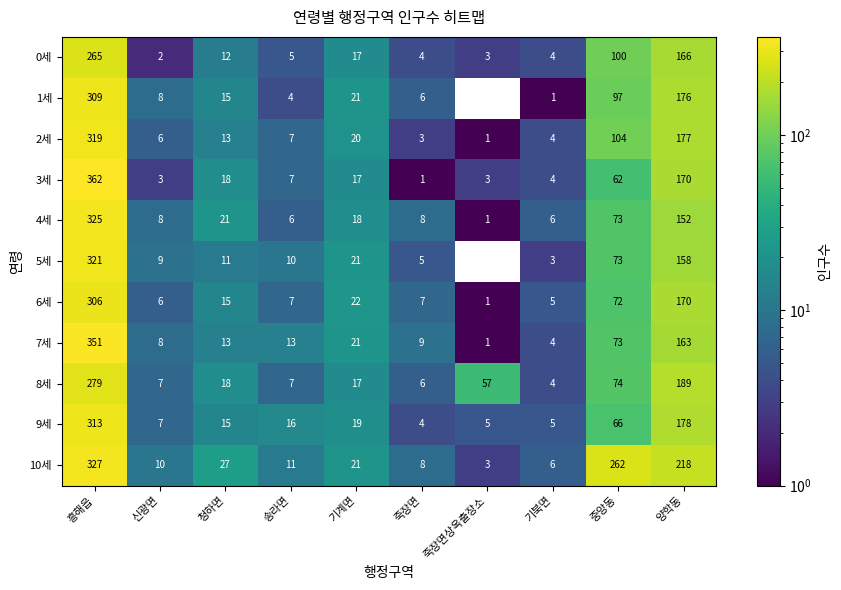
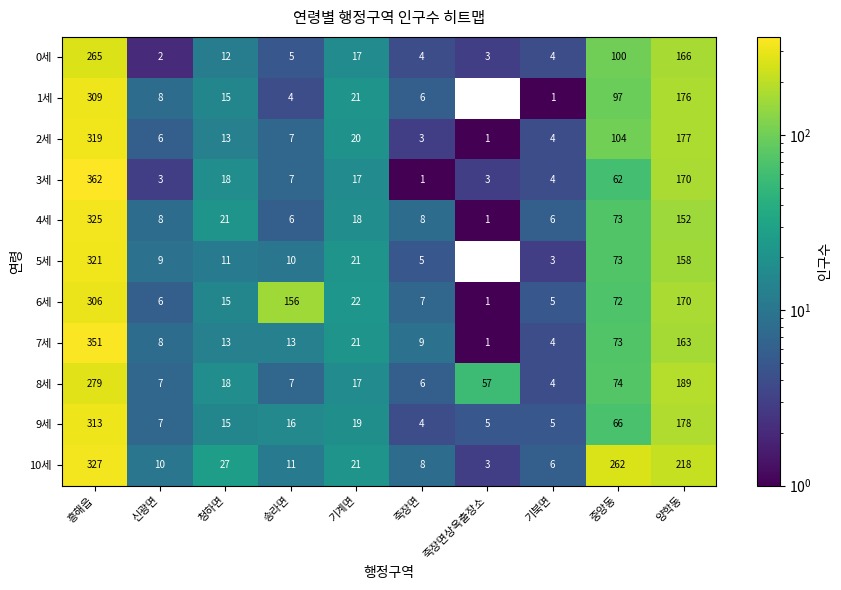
  {
    "0세": {
      "흥해읍": 265,
      "신광면": 2,
      "청하면": 12,
      "송라면": 5,
      "기계면": 17,
      "죽장면": 4,
      "죽장면상옥출장소": 3,
      "기북면": 4,
      "중앙동": 100,
      "양학동": 166
    },
    "1세": {
      "흥해읍": 309,
      "신광면": 8,
      "청하면": 15,
      "송라면": 4,
      "기계면": 21,
      "죽장면": 6,
      "기북면": 1,
      "중앙동": 97,
      "양학동": 176
    },
    "2세": {
      "흥해읍": 319,
      "신광면": 6,
      "청하면": 13,
      "송라면": 7,
      "기계면": 20,
      "죽장면": 3,
      "죽장면상옥출장소": 1,
      "기북면": 4,
      "중앙동": 104,
      "양학동": 177
    },
    "3세": {
      "흥해읍": 362,
      "신광면": 3,
      "청하면": 18,
      "송라면": 7,
      "기계면": 17,
      "죽장면": 1,
      "죽장면상옥출장소": 3,
      "기북면": 4,
      "중앙동": 62,
      "양학동": 170
    },
    "4세": {
      "흥해읍": 325,
      "신광면": 8,
      "청하면": 21,
      "송라면": 6,
      "기계면": 18,
      "죽장면": 8,
      "죽장면상옥출장소": 1,
      "기북면": 6,
      "중앙동": 73,
      "양학동": 152
    },
    "5세": {
      "흥해읍": 321,
      "신광면": 9,
      "청하면": 11,
      "송라면": 10,
      "기계면": 21,
      "죽장면": 5,
      "기북면": 3,
      "중앙동": 73,
      "양학동": 158
    },
    "6세": {
      "흥해읍": 306,
      "신광면": 6,
      "청하면": 15,
-     "송라면": 7,
+     "송라면": 156,
      "기계면": 22,
      "죽장면": 7,
      "죽장면상옥출장소": 1,
      "기북면": 5,
      "중앙동": 72,
      "양학동": 170
    },
    "7세": {
      "흥해읍": 351,
      "신광면": 8,
      "청하면": 13,
      "송라면": 13,
      "기계면": 21,
      "죽장면": 9,
      "죽장면상옥출장소": 1,
      "기북면": 4,
      "중앙동": 73,
      "양학동": 163
    },
    "8세": {
      "흥해읍": 279,
      "신광면": 7,
      "청하면": 18,
      "송라면": 7,
      "기계면": 17,
      "죽장면": 6,
      "죽장면상옥출장소": 57,
      "기북면": 4,
      "중앙동": 74,
      "양학동": 189
    },
    "9세": {
      "흥해읍": 313,
      "신광면": 7,
      "청하면": 15,
      "송라면": 16,
      "기계면": 19,
      "죽장면": 4,
      "죽장면상옥출장소": 5,
      "기북면": 5,
      "중앙동": 66,
      "양학동": 178
    },
    "10세": {
      "흥해읍": 327,
      "신광면": 10,
      "청하면": 27,
      "송라면": 11,
      "기계면": 21,
      "죽장면": 8,
      "죽장면상옥출장소": 3,
      "기북면": 6,
      "중앙동": 262,
      "양학동": 218
    }
  }
